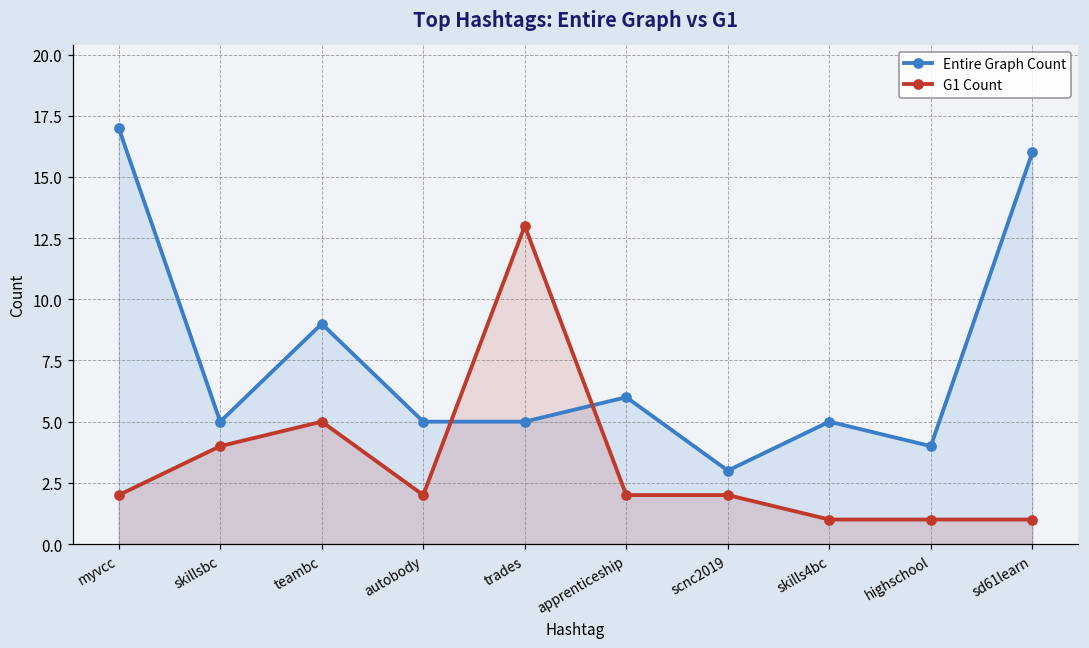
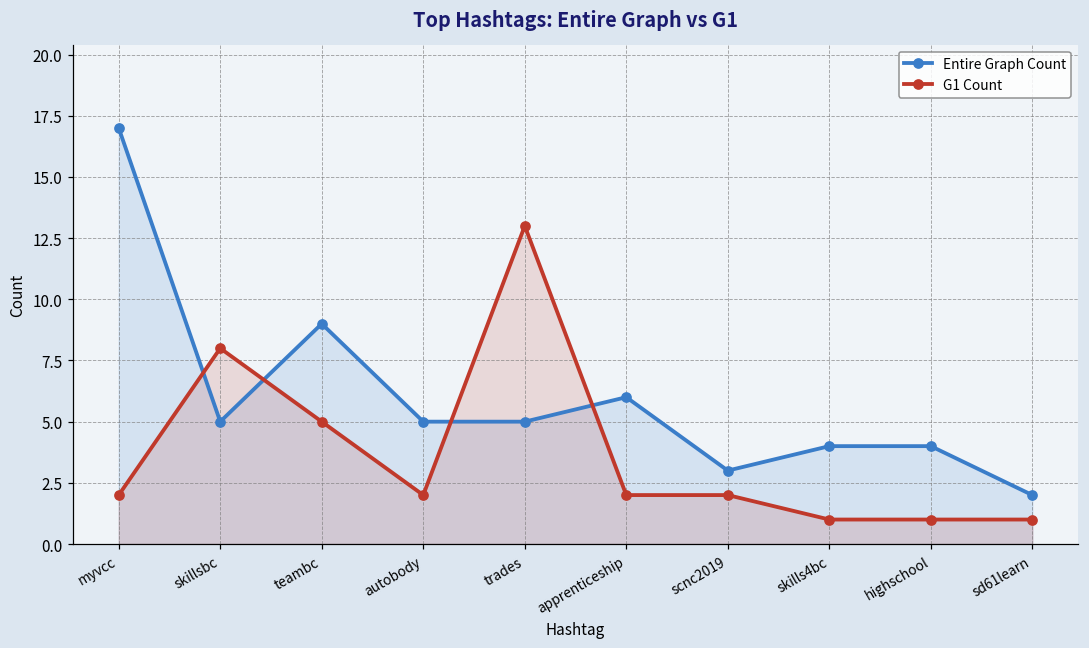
  {
    "Entire Graph Count": {
      "myvcc": 17,
      "skillsbc": 5,
      "teambc": 9,
      "autobody": 5,
      "trades": 5,
      "apprenticeship": 6,
      "scnc2019": 3,
-     "skills4bc": 5,
+     "skills4bc": 4,
      "highschool": 4,
-     "sd61learn": 16
+     "sd61learn": 2
    },
    "G1 Count": {
      "myvcc": 2,
-     "skillsbc": 4,
+     "skillsbc": 8,
      "teambc": 5,
      "autobody": 2,
      "trades": 13,
      "apprenticeship": 2,
      "scnc2019": 2,
      "skills4bc": 1,
      "highschool": 1,
      "sd61learn": 1
    }
  }
